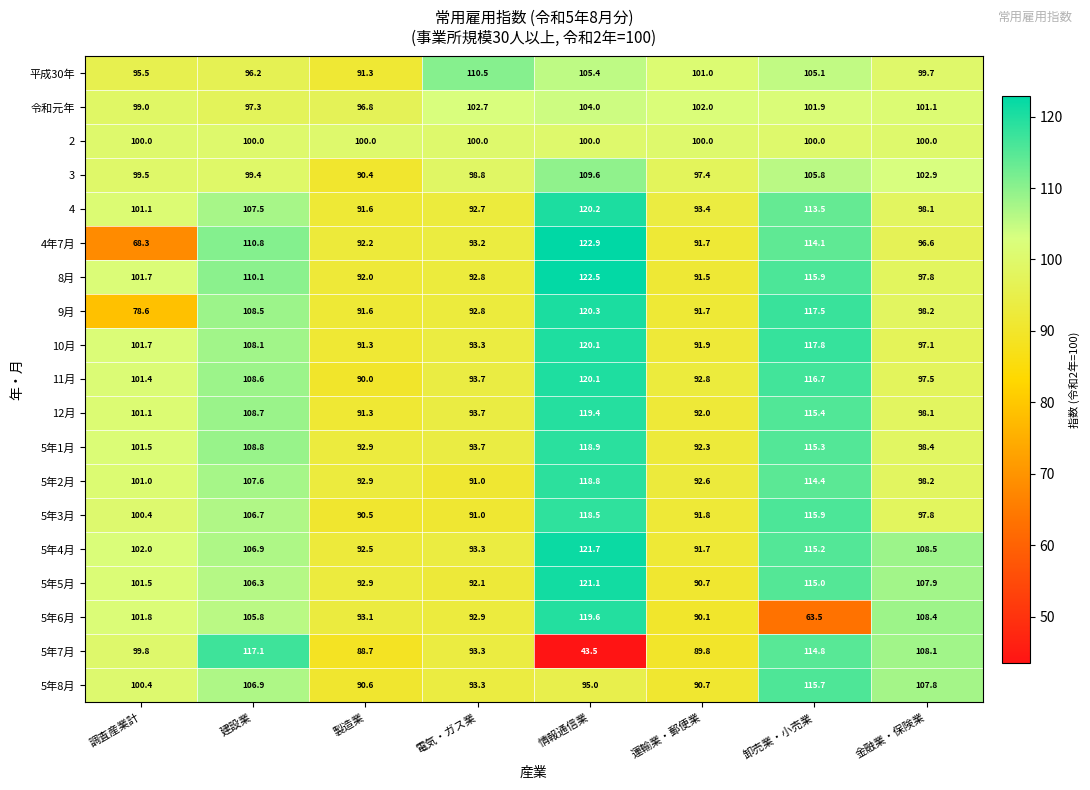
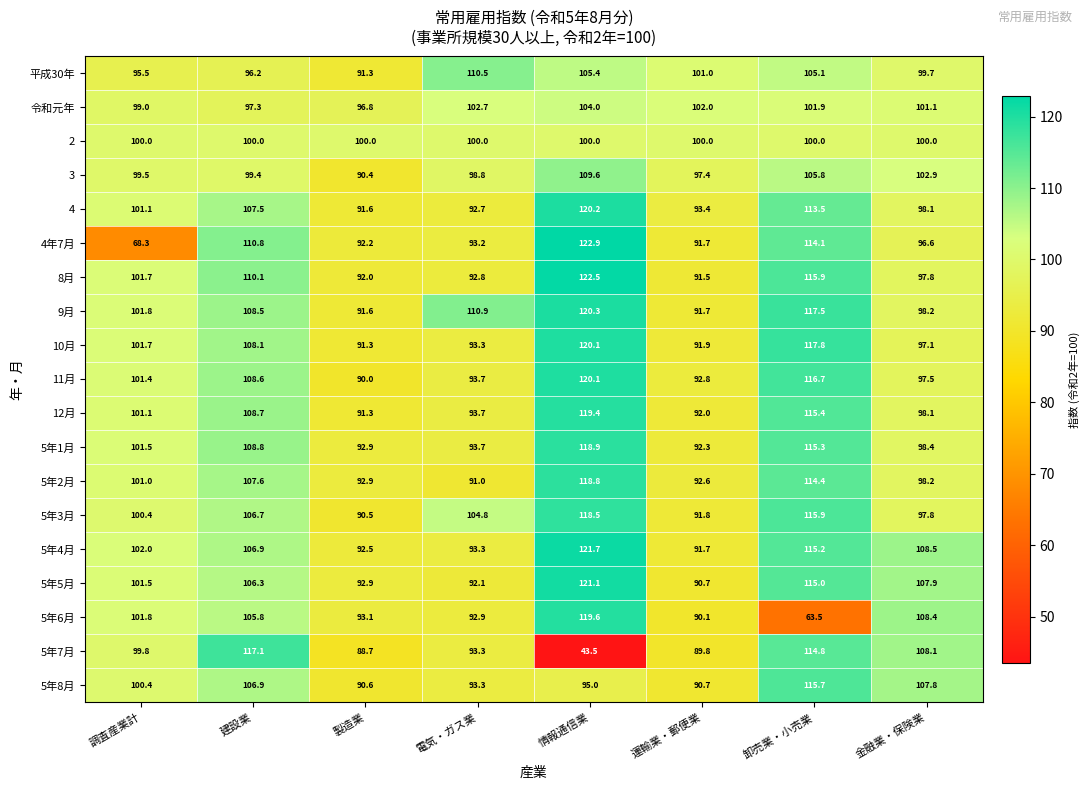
  {
    "平成30年": {
      "調査産業計": 95.5,
      "建設業": 96.2,
      "製造業": 91.3,
      "電気・ガス業": 110.5,
      "情報通信業": 105.4,
      "運輸業・郵便業": 101.0,
      "卸売業・小売業": 105.1,
      "金融業・保険業": 99.7
    },
    "令和元年": {
      "調査産業計": 99.0,
      "建設業": 97.3,
      "製造業": 96.8,
      "電気・ガス業": 102.7,
      "情報通信業": 104.0,
      "運輸業・郵便業": 102.0,
      "卸売業・小売業": 101.9,
      "金融業・保険業": 101.1
    },
    "2": {
      "調査産業計": 100.0,
      "建設業": 100.0,
      "製造業": 100.0,
      "電気・ガス業": 100.0,
      "情報通信業": 100.0,
      "運輸業・郵便業": 100.0,
      "卸売業・小売業": 100.0,
      "金融業・保険業": 100.0
    },
    "3": {
      "調査産業計": 99.5,
      "建設業": 99.4,
      "製造業": 90.4,
      "電気・ガス業": 98.8,
      "情報通信業": 109.6,
      "運輸業・郵便業": 97.4,
      "卸売業・小売業": 105.8,
      "金融業・保険業": 102.9
    },
    "4": {
      "調査産業計": 101.1,
      "建設業": 107.5,
      "製造業": 91.6,
      "電気・ガス業": 92.7,
      "情報通信業": 120.2,
      "運輸業・郵便業": 93.4,
      "卸売業・小売業": 113.5,
      "金融業・保険業": 98.1
    },
    "4年7月": {
      "調査産業計": 68.3,
      "建設業": 110.8,
      "製造業": 92.2,
      "電気・ガス業": 93.2,
      "情報通信業": 122.9,
      "運輸業・郵便業": 91.7,
      "卸売業・小売業": 114.1,
      "金融業・保険業": 96.6
    },
    "8月": {
      "調査産業計": 101.7,
      "建設業": 110.1,
      "製造業": 92.0,
      "電気・ガス業": 92.8,
      "情報通信業": 122.5,
      "運輸業・郵便業": 91.5,
      "卸売業・小売業": 115.9,
      "金融業・保険業": 97.8
    },
    "9月": {
-     "調査産業計": 78.6,
+     "調査産業計": 101.8,
      "建設業": 108.5,
      "製造業": 91.6,
-     "電気・ガス業": 92.8,
+     "電気・ガス業": 110.9,
      "情報通信業": 120.3,
      "運輸業・郵便業": 91.7,
      "卸売業・小売業": 117.5,
      "金融業・保険業": 98.2
    },
    "10月": {
      "調査産業計": 101.7,
      "建設業": 108.1,
      "製造業": 91.3,
      "電気・ガス業": 93.3,
      "情報通信業": 120.1,
      "運輸業・郵便業": 91.9,
      "卸売業・小売業": 117.8,
      "金融業・保険業": 97.1
    },
    "11月": {
      "調査産業計": 101.4,
      "建設業": 108.6,
      "製造業": 90.0,
      "電気・ガス業": 93.7,
      "情報通信業": 120.1,
      "運輸業・郵便業": 92.8,
      "卸売業・小売業": 116.7,
      "金融業・保険業": 97.5
    },
    "12月": {
      "調査産業計": 101.1,
      "建設業": 108.7,
      "製造業": 91.3,
      "電気・ガス業": 93.7,
      "情報通信業": 119.4,
      "運輸業・郵便業": 92.0,
      "卸売業・小売業": 115.4,
      "金融業・保険業": 98.1
    },
    "5年1月": {
      "調査産業計": 101.5,
      "建設業": 108.8,
      "製造業": 92.9,
      "電気・ガス業": 93.7,
      "情報通信業": 118.9,
      "運輸業・郵便業": 92.3,
      "卸売業・小売業": 115.3,
      "金融業・保険業": 98.4
    },
    "5年2月": {
      "調査産業計": 101.0,
      "建設業": 107.6,
      "製造業": 92.9,
      "電気・ガス業": 91.0,
      "情報通信業": 118.8,
      "運輸業・郵便業": 92.6,
      "卸売業・小売業": 114.4,
      "金融業・保険業": 98.2
    },
    "5年3月": {
      "調査産業計": 100.4,
      "建設業": 106.7,
      "製造業": 90.5,
-     "電気・ガス業": 91.0,
+     "電気・ガス業": 104.8,
      "情報通信業": 118.5,
      "運輸業・郵便業": 91.8,
      "卸売業・小売業": 115.9,
      "金融業・保険業": 97.8
    },
    "5年4月": {
      "調査産業計": 102.0,
      "建設業": 106.9,
      "製造業": 92.5,
      "電気・ガス業": 93.3,
      "情報通信業": 121.7,
      "運輸業・郵便業": 91.7,
      "卸売業・小売業": 115.2,
      "金融業・保険業": 108.5
    },
    "5年5月": {
      "調査産業計": 101.5,
      "建設業": 106.3,
      "製造業": 92.9,
      "電気・ガス業": 92.1,
      "情報通信業": 121.1,
      "運輸業・郵便業": 90.7,
      "卸売業・小売業": 115.0,
      "金融業・保険業": 107.9
    },
    "5年6月": {
      "調査産業計": 101.8,
      "建設業": 105.8,
      "製造業": 93.1,
      "電気・ガス業": 92.9,
      "情報通信業": 119.6,
      "運輸業・郵便業": 90.1,
      "卸売業・小売業": 63.5,
      "金融業・保険業": 108.4
    },
    "5年7月": {
      "調査産業計": 99.8,
      "建設業": 117.1,
      "製造業": 88.7,
      "電気・ガス業": 93.3,
      "情報通信業": 43.5,
      "運輸業・郵便業": 89.8,
      "卸売業・小売業": 114.8,
      "金融業・保険業": 108.1
    },
    "5年8月": {
      "調査産業計": 100.4,
      "建設業": 106.9,
      "製造業": 90.6,
      "電気・ガス業": 93.3,
      "情報通信業": 95.0,
      "運輸業・郵便業": 90.7,
      "卸売業・小売業": 115.7,
      "金融業・保険業": 107.8
    }
  }
